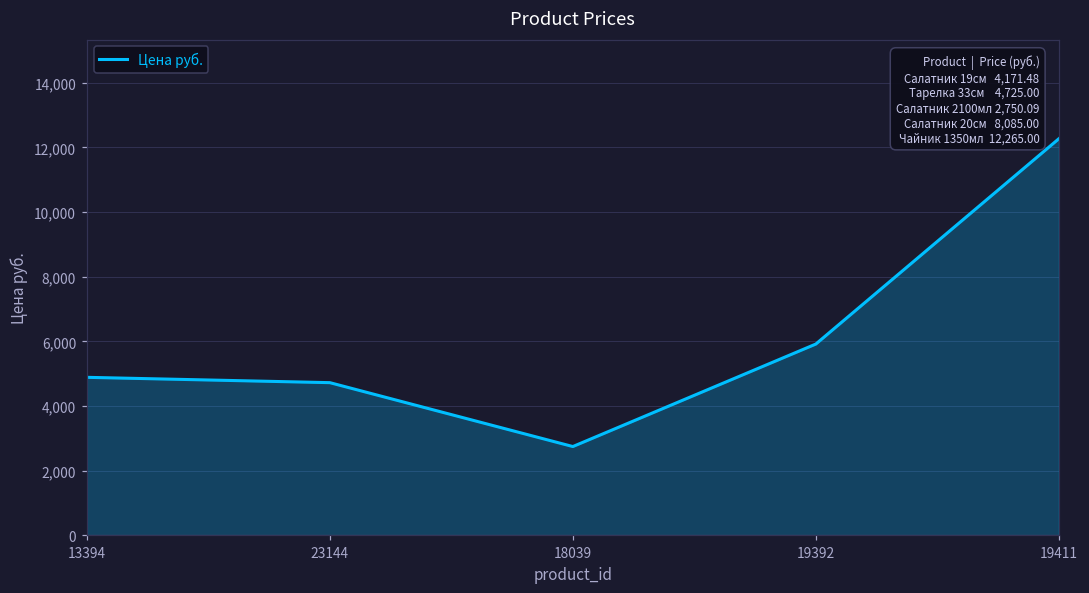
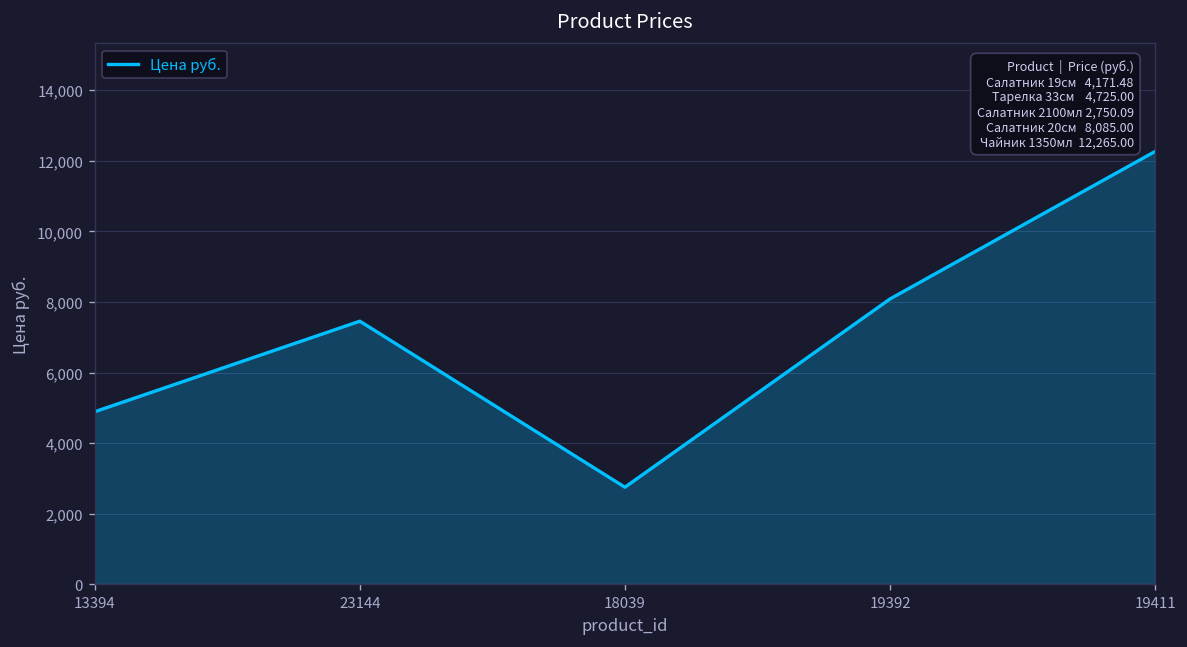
  {
    "13394": "4,900",
-   "23144": "4,700",
+   "23144": "7,500",
    "18039": "2,800",
-   "19392": "5,900"
+   "19392": "8,100"
  }
